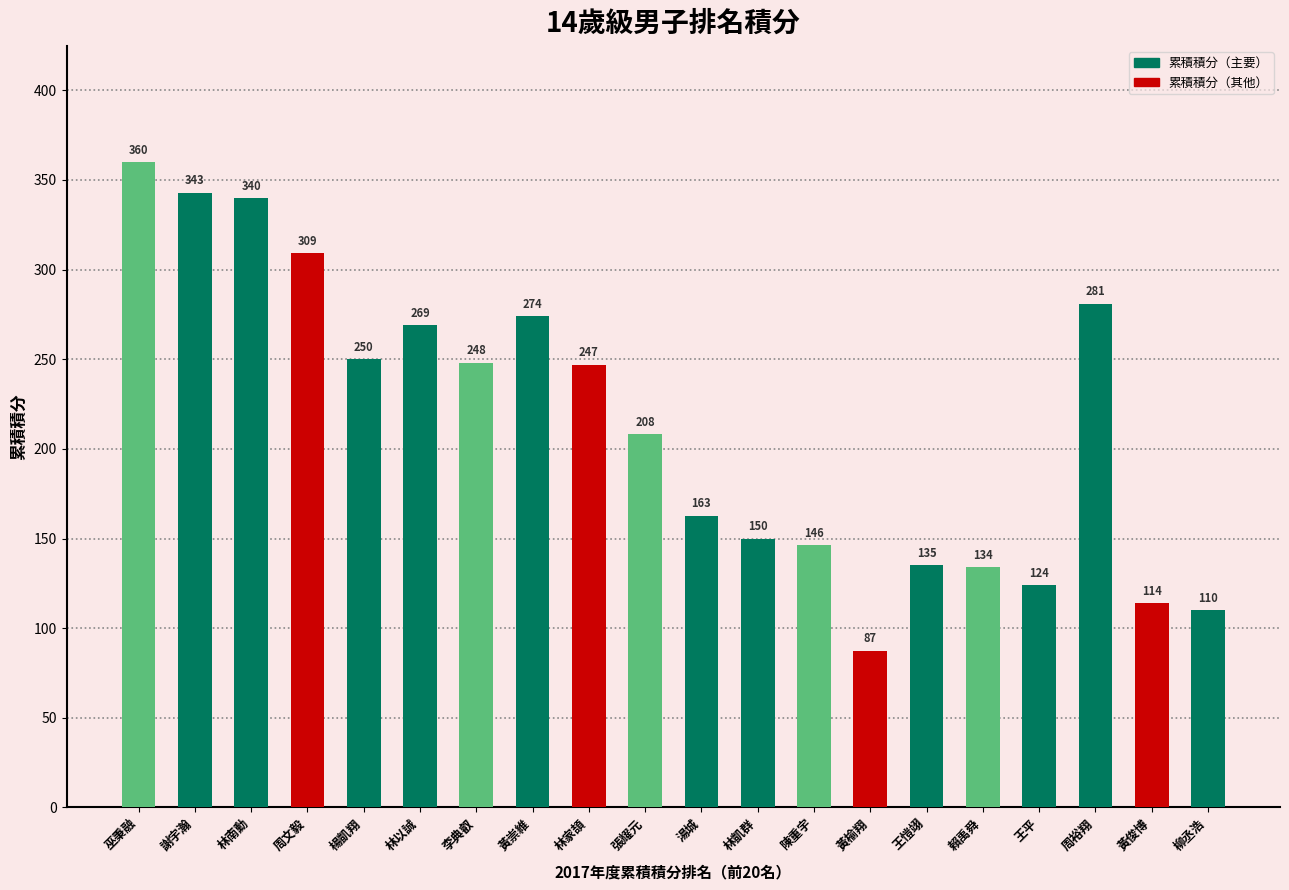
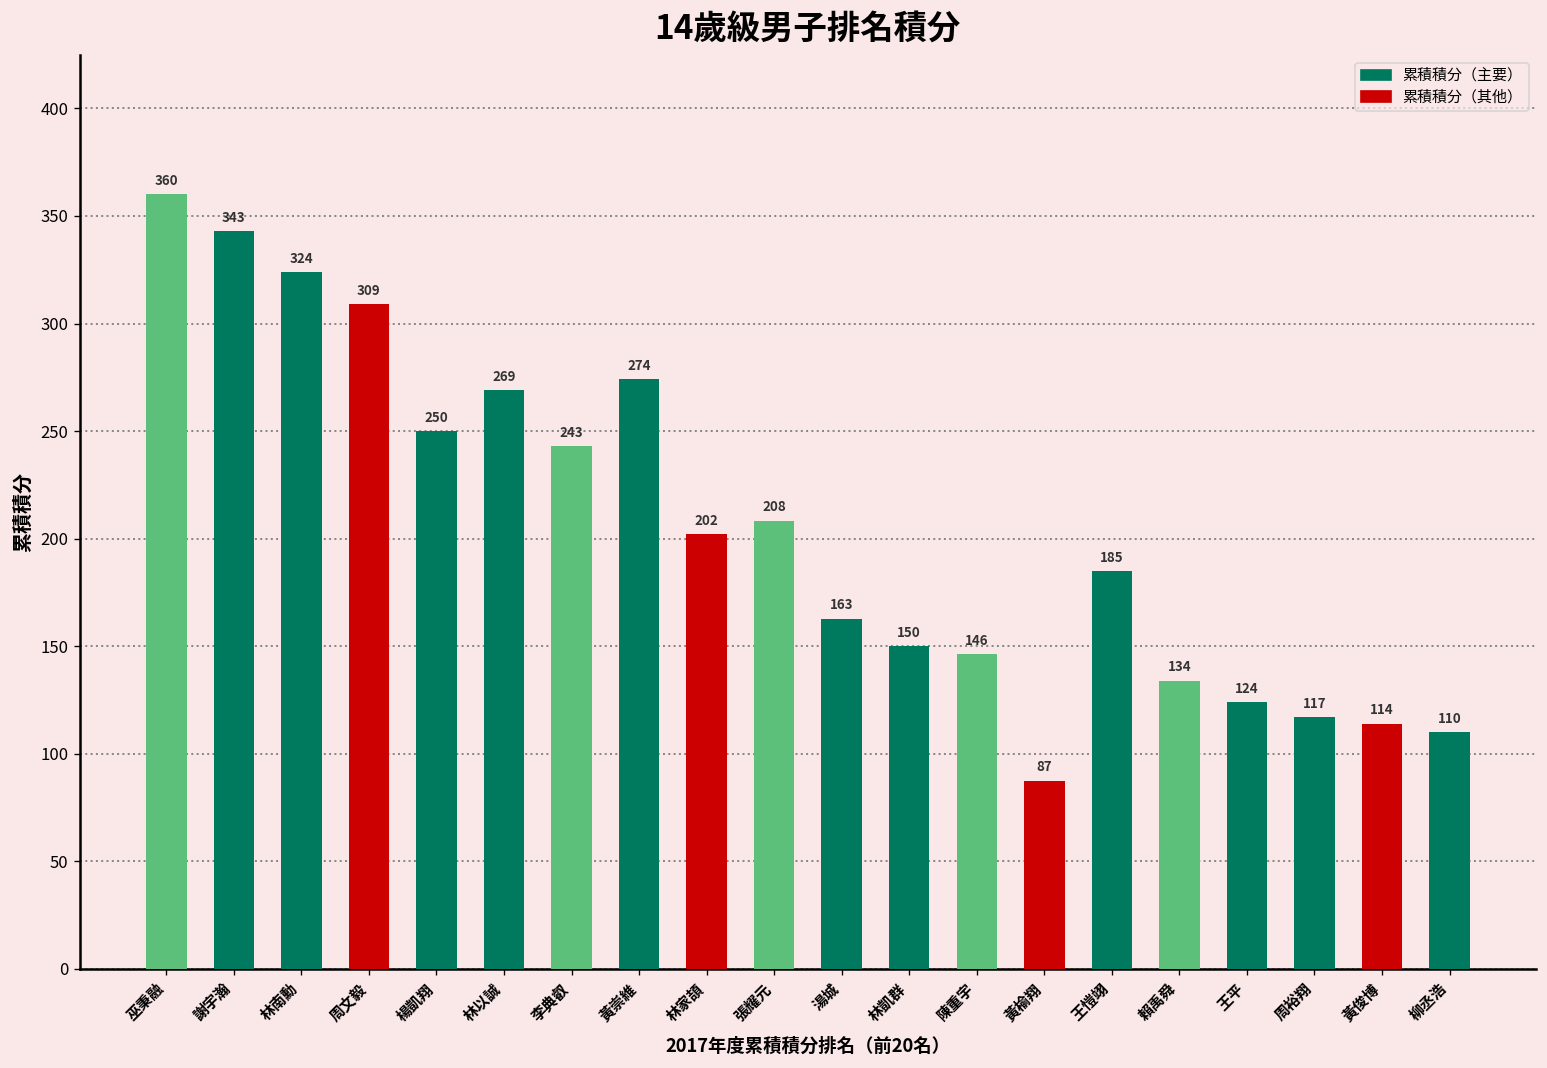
  {
    "巫秉融": 360,
    "謝宇瀚": 343,
-   "林南勳": 340,
+   "林南勳": 324,
    "周文毅": 309,
    "楊凱翔": 250,
    "林以誠": 269,
-   "李典叡": 248,
+   "李典叡": 243,
    "黃崇維": 274,
-   "林家頡": 247,
+   "林家頡": 202,
    "張耀元": 208,
    "湯城": 163,
    "林凱群": 150,
    "陳重宇": 146,
    "黃榆翔": 87,
-   "王愷翊": 135,
+   "王愷翊": 185,
    "賴禹舜": 134,
    "王平": 124,
-   "周裕翔": 281,
+   "周裕翔": 117,
    "黃俊博": 114,
    "柳丞浩": 110
  }
